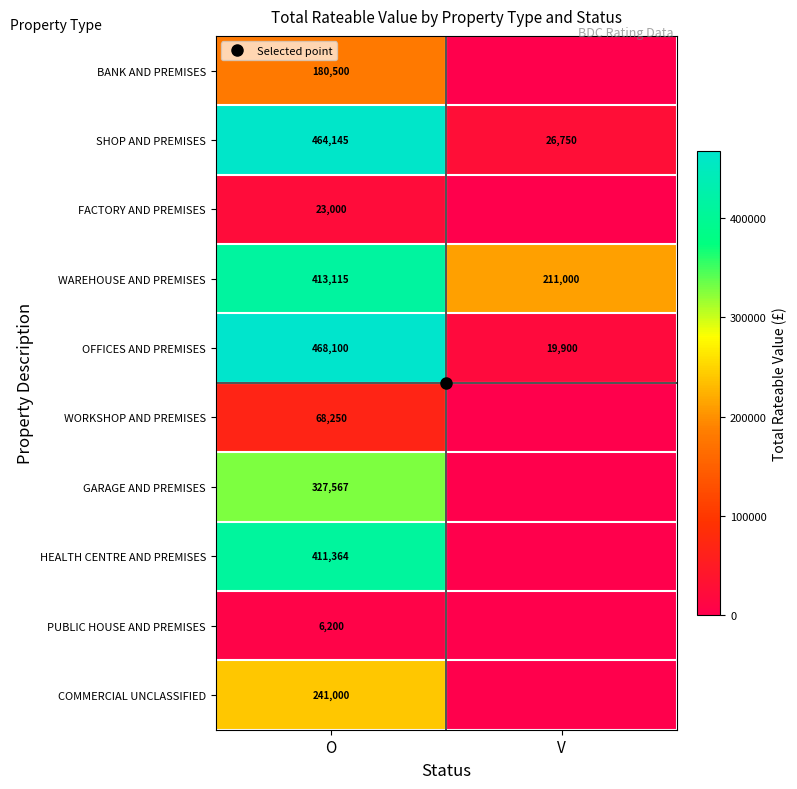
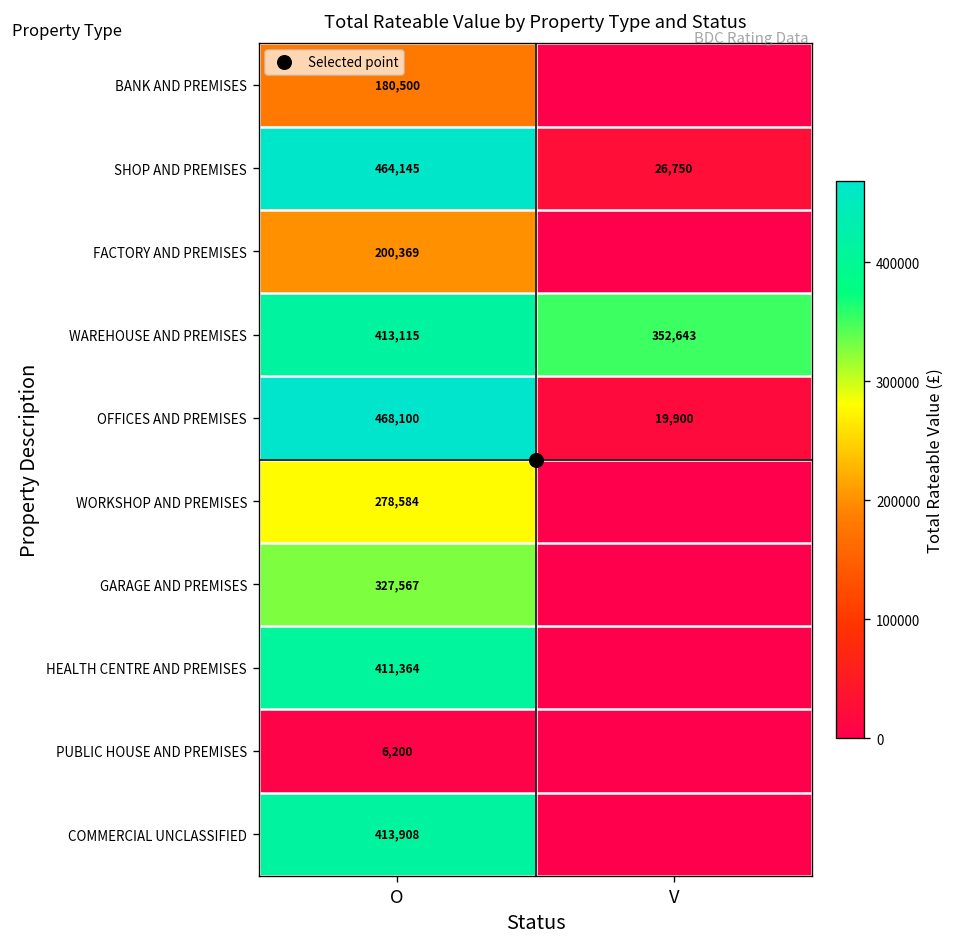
  {
    "BANK AND PREMISES": {
      "O": "180,500"
    },
    "SHOP AND PREMISES": {
      "O": "464,145",
      "V": "26,750"
    },
    "FACTORY AND PREMISES": {
-     "O": "23,000"
+     "O": "200,369"
    },
    "WAREHOUSE AND PREMISES": {
      "O": "413,115",
-     "V": "211,000"
+     "V": "352,643"
    },
    "OFFICES AND PREMISES": {
      "O": "468,100",
      "V": "19,900"
    },
    "WORKSHOP AND PREMISES": {
-     "O": "68,250"
+     "O": "278,584"
    },
    "GARAGE AND PREMISES": {
      "O": "327,567"
    },
    "HEALTH CENTRE AND PREMISES": {
      "O": "411,364"
    },
    "PUBLIC HOUSE AND PREMISES": {
      "O": "6,200"
    },
    "COMMERCIAL UNCLASSIFIED": {
-     "O": "241,000"
+     "O": "413,908"
    }
  }
